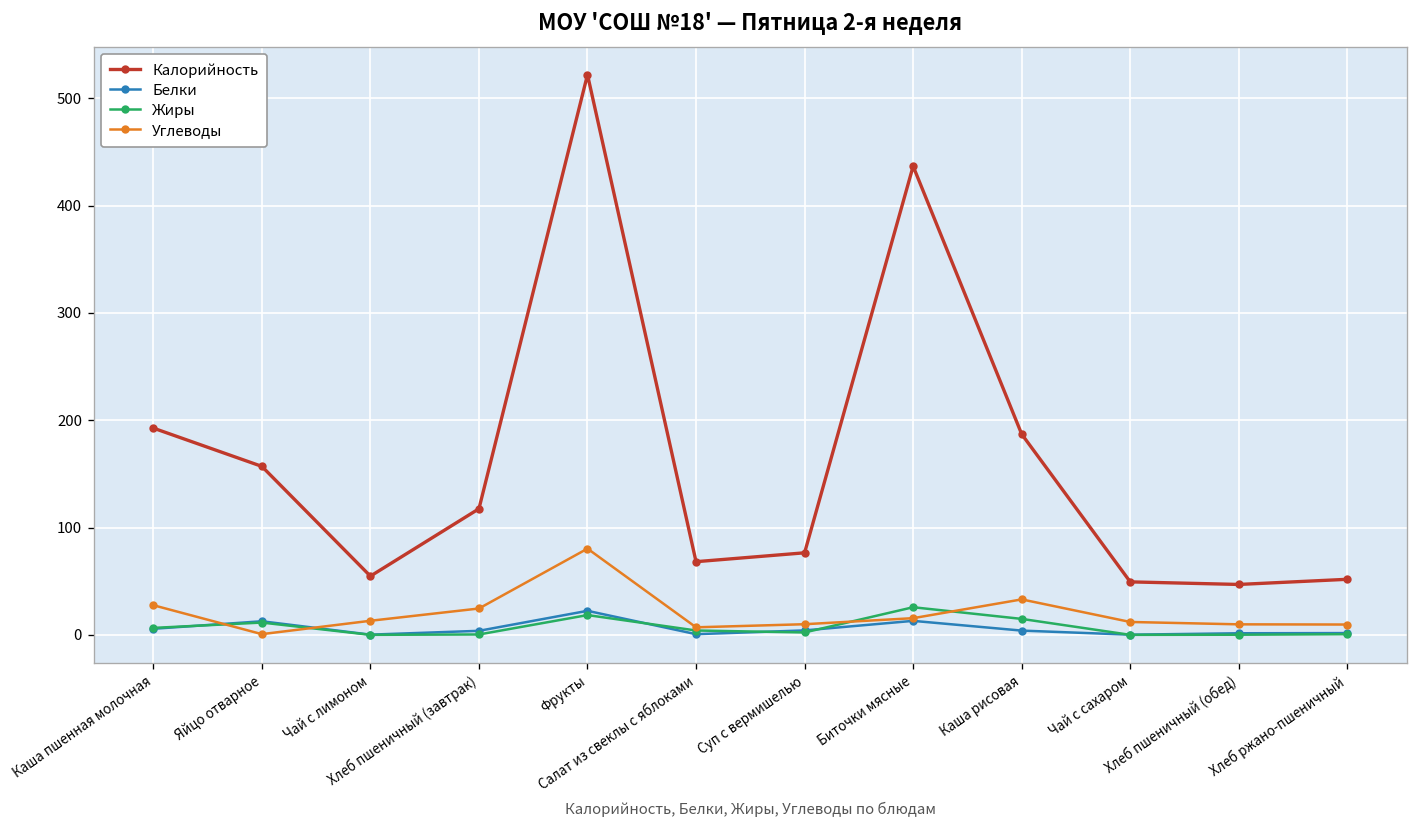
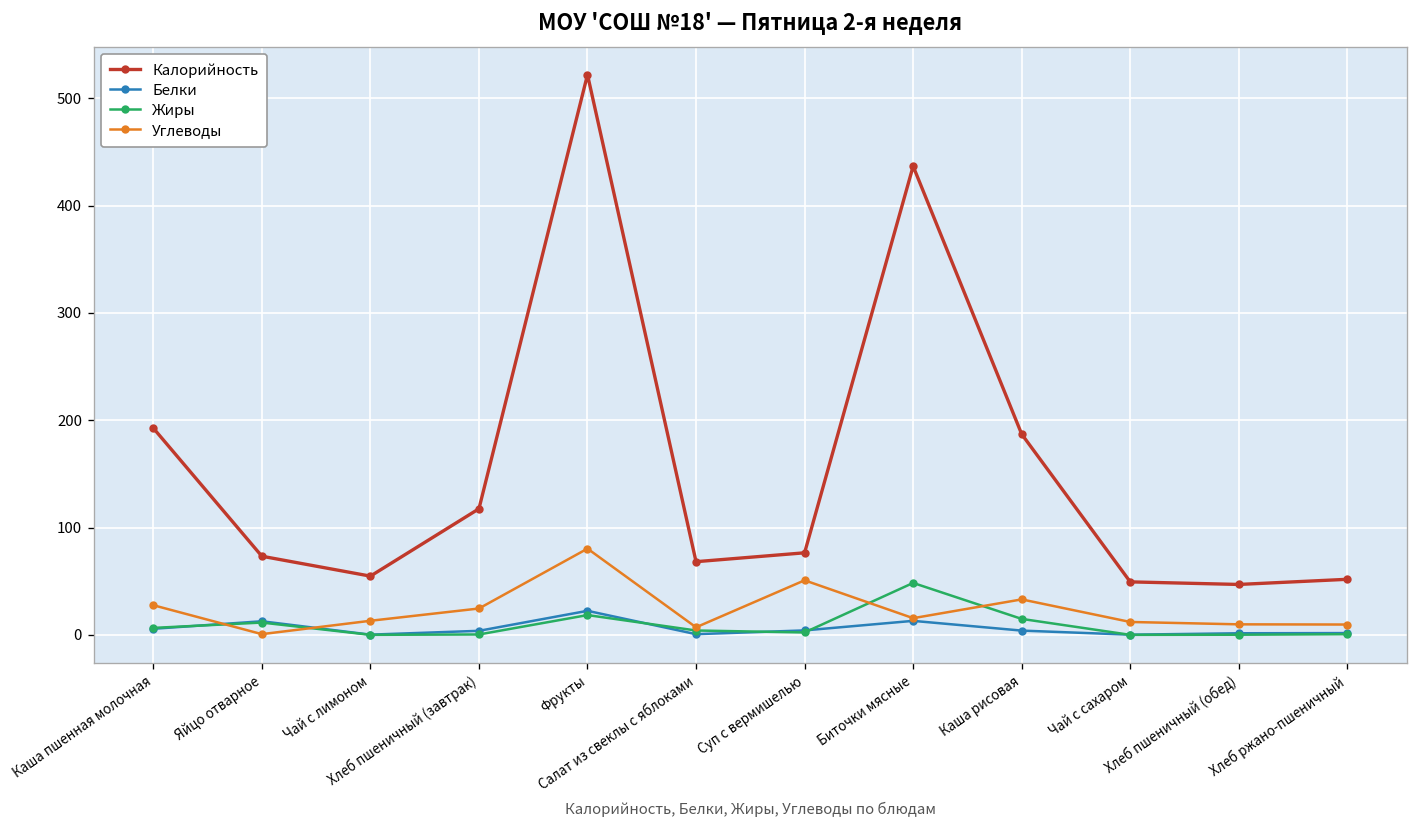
  {
    "Калорийность": {
      "Каша пшенная молочная": 190,
-     "Яйцо отварное": 160,
+     "Яйцо отварное": 70,
      "Чай с лимоном": 50,
      "Хлеб пшеничный (завтрак)": 120,
      "Фрукты": 520,
      "Салат из свеклы с яблоками": 70,
      "Суп с вермишелью": 80,
      "Биточки мясные": 440,
      "Каша рисовая": 190,
      "Чай с сахаром": 50,
      "Хлеб пшеничный (обед)": 50,
      "Хлеб ржано-пшеничный": 50
    },
    "Белки": {
      "Хлеб пшеничный (завтрак)": 0,
      "Фрукты": 20,
      "Салат из свеклы с яблоками": 0,
      "Каша рисовая": 0
    },
    "Жиры": {
      "Хлеб пшеничный (завтрак)": 0,
      "Фрукты": 20,
      "Салат из свеклы с яблоками": 0,
-     "Биточки мясные": 30,
+     "Биточки мясные": 50,
      "Каша рисовая": 10
    },
    "Углеводы": {
      "Каша пшенная молочная": 30,
      "Яйцо отварное": 0,
      "Чай с лимоном": 10,
      "Хлеб пшеничный (завтрак)": 20,
      "Фрукты": 80,
      "Салат из свеклы с яблоками": 10,
-     "Суп с вермишелью": 10,
+     "Суп с вермишелью": 50,
      "Каша рисовая": 30,
      "Чай с сахаром": 10,
      "Хлеб пшеничный (обед)": 10,
      "Хлеб ржано-пшеничный": 10
    }
  }
